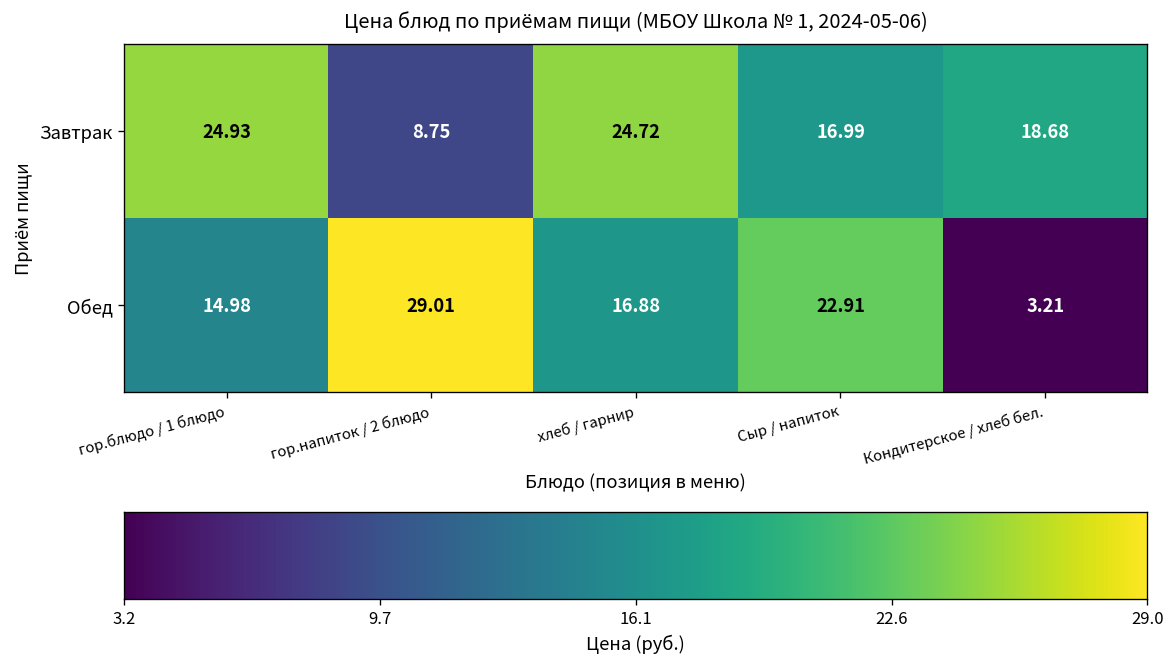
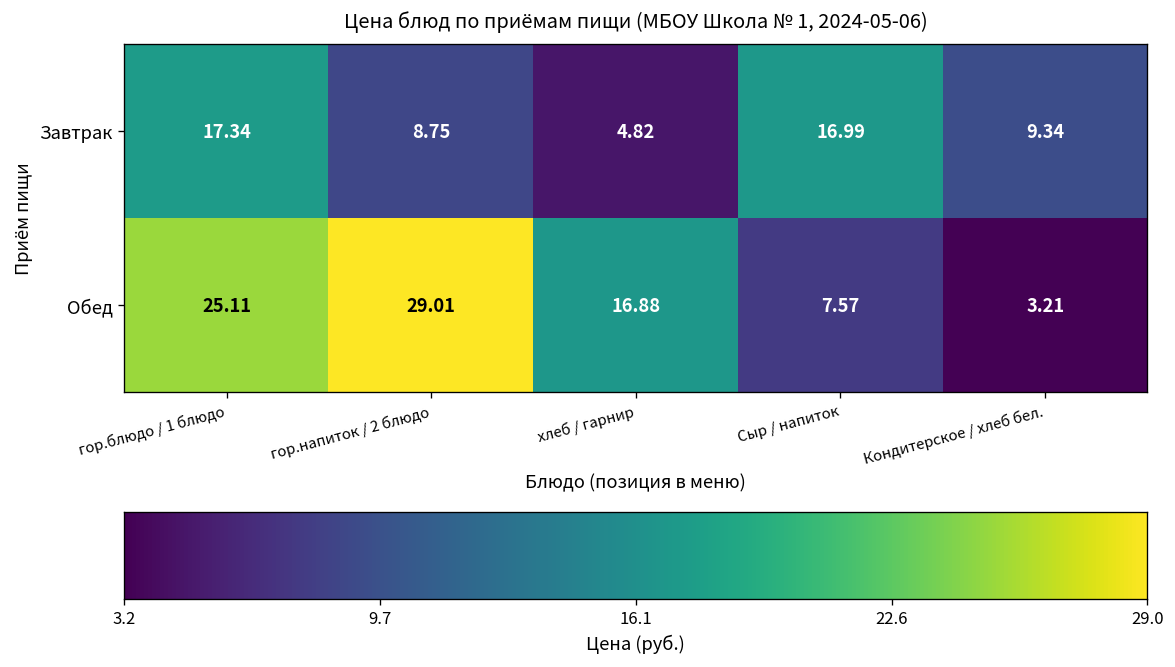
  {
    "Завтрак": {
-     "гор.блюдо / 1 блюдо": 24.93,
+     "гор.блюдо / 1 блюдо": 17.34,
      "гор.напиток / 2 блюдо": 8.75,
-     "хлеб / гарнир": 24.72,
+     "хлеб / гарнир": 4.82,
      "Сыр / напиток": 16.99,
-     "Кондитерское / хлеб бел.": 18.68
+     "Кондитерское / хлеб бел.": 9.34
    },
    "Обед": {
-     "гор.блюдо / 1 блюдо": 14.98,
+     "гор.блюдо / 1 блюдо": 25.11,
      "гор.напиток / 2 блюдо": 29.01,
      "хлеб / гарнир": 16.88,
-     "Сыр / напиток": 22.91,
+     "Сыр / напиток": 7.57,
      "Кондитерское / хлеб бел.": 3.21
    }
  }
